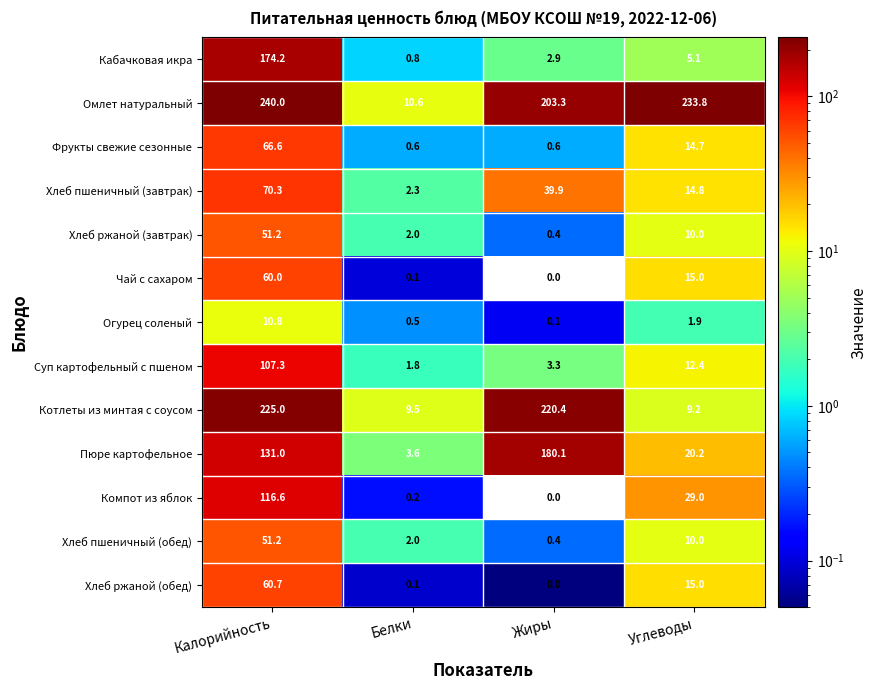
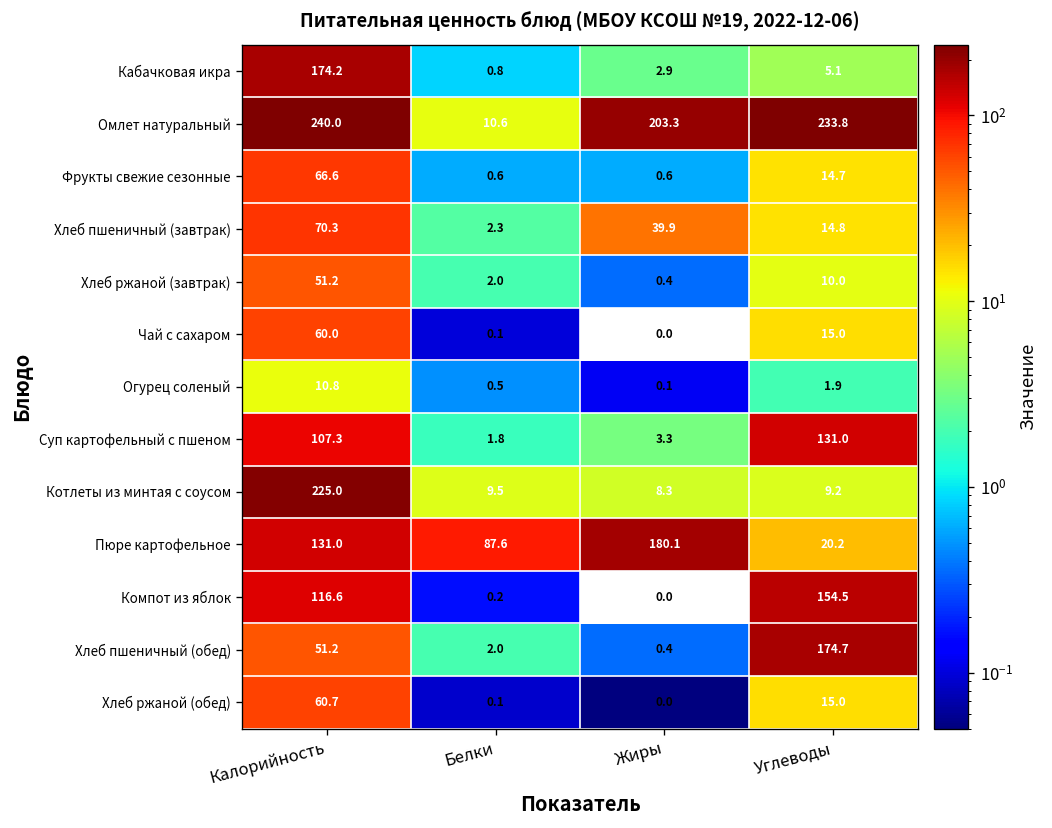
  {
    "Кабачковая икра": {
      "Калорийность": 174.2,
      "Белки": 0.8,
      "Жиры": 2.9,
      "Углеводы": 5.1
    },
    "Омлет натуральный": {
      "Калорийность": 240.0,
      "Белки": 10.6,
      "Жиры": 203.3,
      "Углеводы": 233.8
    },
    "Фрукты свежие сезонные": {
      "Калорийность": 66.6,
      "Белки": 0.6,
      "Жиры": 0.6,
      "Углеводы": 14.7
    },
    "Хлеб пшеничный (завтрак)": {
      "Калорийность": 70.3,
      "Белки": 2.3,
      "Жиры": 39.9,
      "Углеводы": 14.8
    },
    "Хлеб ржаной (завтрак)": {
      "Калорийность": 51.2,
      "Белки": 2.0,
      "Жиры": 0.4,
      "Углеводы": 10.0
    },
    "Чай с сахаром": {
      "Калорийность": 60.0,
      "Белки": 0.1,
      "Жиры": 0.0,
      "Углеводы": 15.0
    },
    "Огурец соленый": {
      "Калорийность": 10.8,
      "Белки": 0.5,
      "Жиры": 0.1,
      "Углеводы": 1.9
    },
    "Суп картофельный с пшеном": {
      "Калорийность": 107.3,
      "Белки": 1.8,
      "Жиры": 3.3,
-     "Углеводы": 12.4
+     "Углеводы": 131.0
    },
    "Котлеты из минтая с соусом": {
      "Калорийность": 225.0,
      "Белки": 9.5,
-     "Жиры": 220.4,
+     "Жиры": 8.3,
      "Углеводы": 9.2
    },
    "Пюре картофельное": {
      "Калорийность": 131.0,
-     "Белки": 3.6,
+     "Белки": 87.6,
      "Жиры": 180.1,
      "Углеводы": 20.2
    },
    "Компот из яблок": {
      "Калорийность": 116.6,
      "Белки": 0.2,
      "Жиры": 0.0,
-     "Углеводы": 29.0
+     "Углеводы": 154.5
    },
    "Хлеб пшеничный (обед)": {
      "Калорийность": 51.2,
      "Белки": 2.0,
      "Жиры": 0.4,
-     "Углеводы": 10.0
+     "Углеводы": 174.7
    },
    "Хлеб ржаной (обед)": {
      "Калорийность": 60.7,
      "Белки": 0.1,
      "Жиры": 0.0,
      "Углеводы": 15.0
    }
  }
